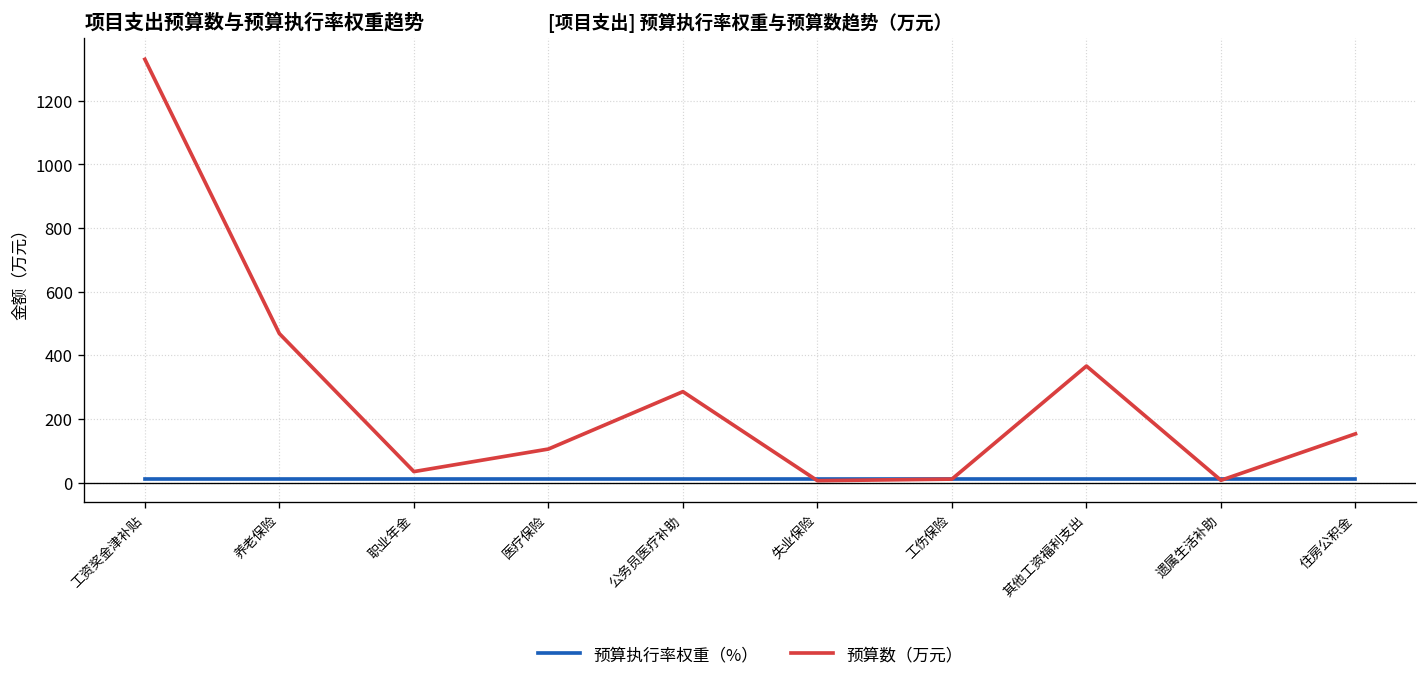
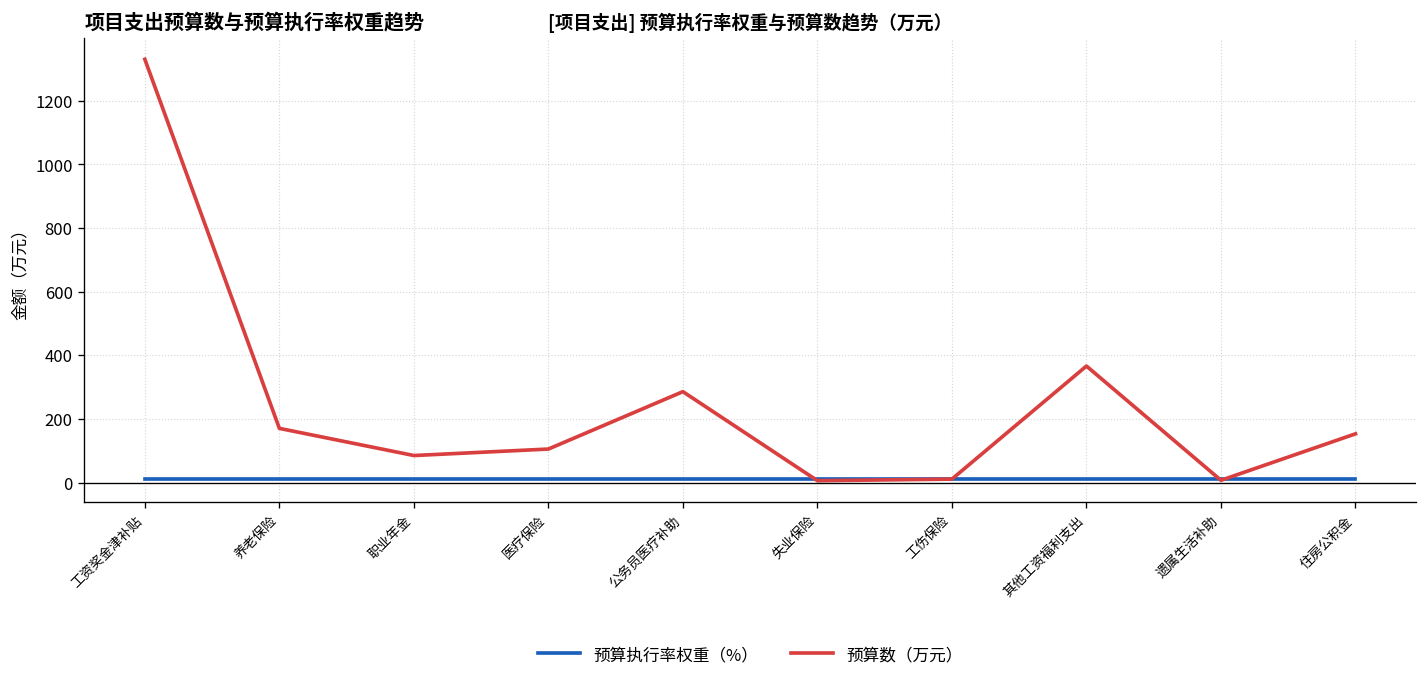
  {
    "预算执行率权重（%）": {
      "工资奖金津补贴": 10,
      "养老保险": 10,
      "职业年金": 10,
      "医疗保险": 10,
      "公务员医疗补助": 10,
      "其他工资福利支出": 10,
      "住房公积金": 10
    },
    "预算数（万元）": {
      "工资奖金津补贴": 1330,
-     "养老保险": 470,
-     "职业年金": 30,
+     "养老保险": 170,
+     "职业年金": 90,
      "医疗保险": 110,
      "公务员医疗补助": 290,
      "其他工资福利支出": 370,
      "住房公积金": 150
    }
  }
